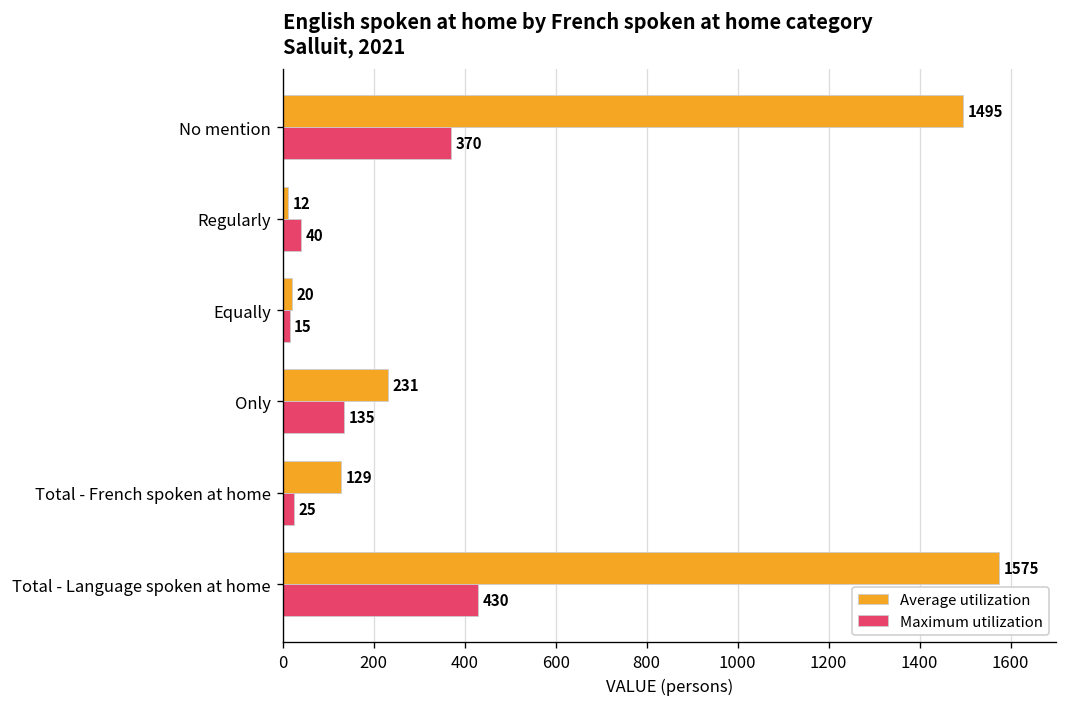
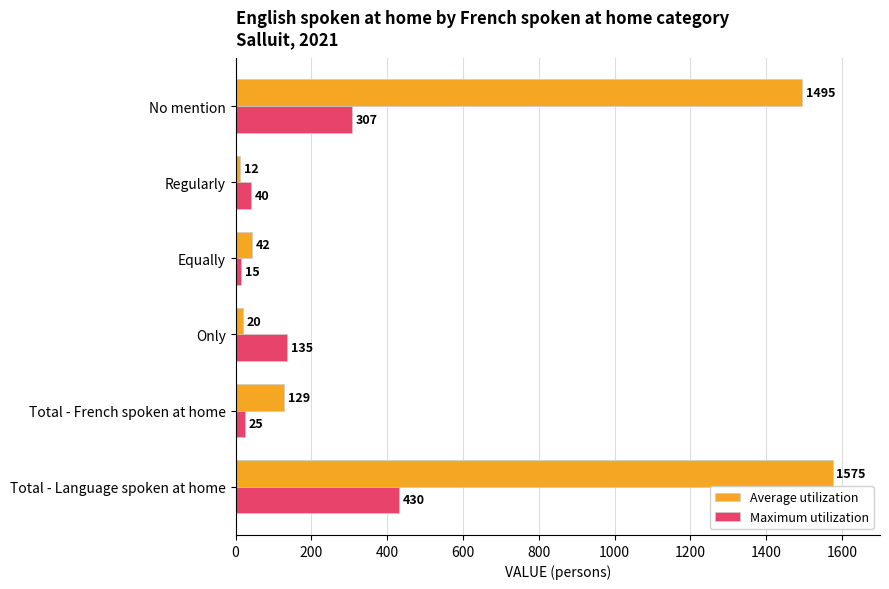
  {
    "Average utilization": {
      "No mention": 1495,
      "Regularly": 12,
-     "Equally": 20,
-     "Only": 231,
+     "Equally": 42,
+     "Only": 20,
      "Total - French spoken at home": 129,
      "Total - Language spoken at home": 1575
    },
    "Maximum utilization": {
-     "No mention": 370,
+     "No mention": 307,
      "Regularly": 40,
      "Equally": 15,
      "Only": 135,
      "Total - French spoken at home": 25,
      "Total - Language spoken at home": 430
    }
  }
